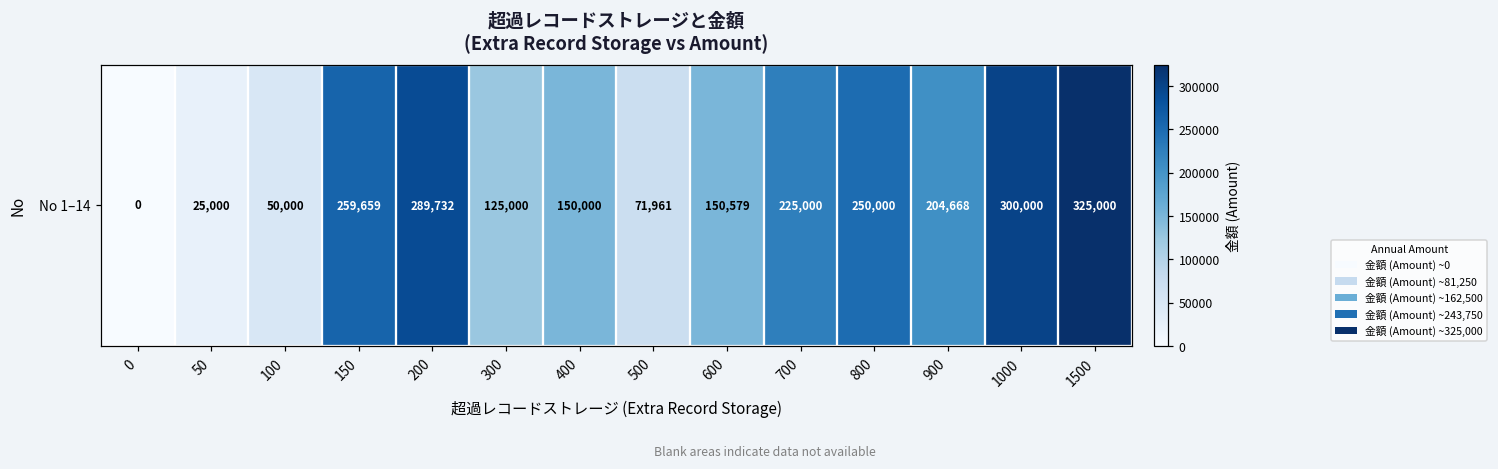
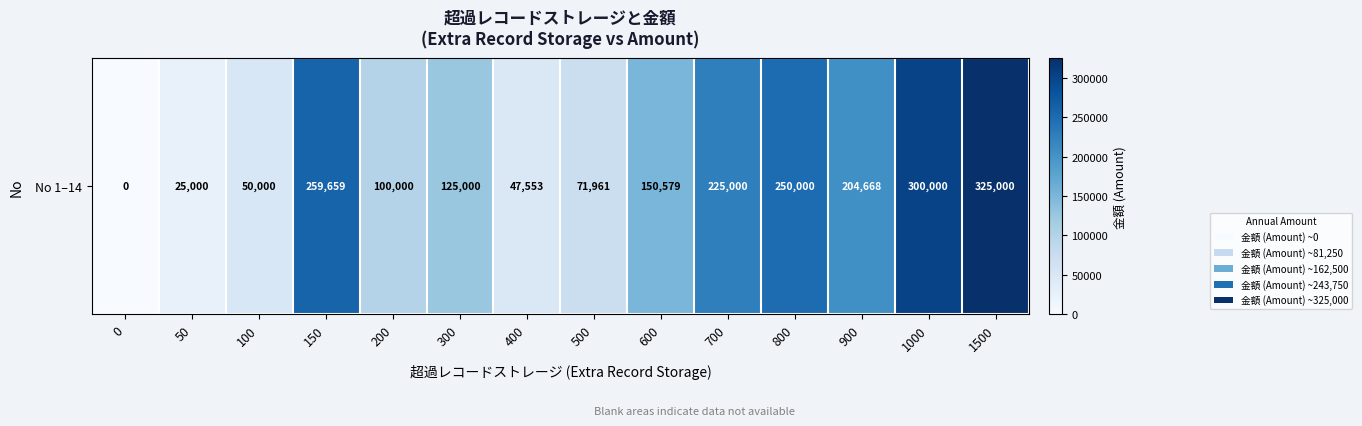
  {
    "No 1–14": {
      "0": "0",
      "50": "25,000",
      "100": "50,000",
      "150": "259,659",
-     "200": "289,732",
+     "200": "100,000",
      "300": "125,000",
-     "400": "150,000",
+     "400": "47,553",
      "500": "71,961",
      "600": "150,579",
      "700": "225,000",
      "800": "250,000",
      "900": "204,668",
      "1000": "300,000",
      "1500": "325,000"
    }
  }
